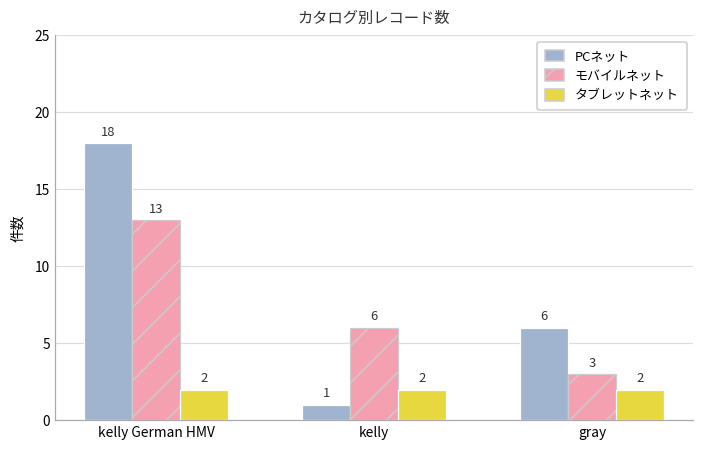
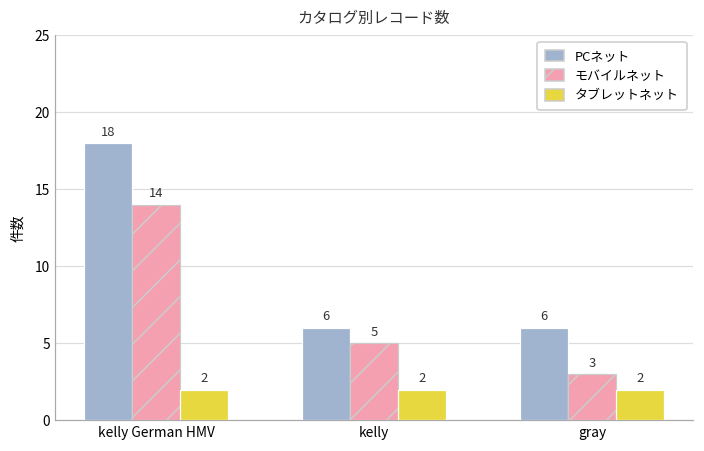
  {
    "PCネット": {
      "kelly German HMV": 18,
-     "kelly": 1,
+     "kelly": 6,
      "gray": 6
    },
    "モバイルネット": {
-     "kelly German HMV": 13,
-     "kelly": 6,
+     "kelly German HMV": 14,
+     "kelly": 5,
      "gray": 3
    },
    "タブレットネット": {
      "kelly German HMV": 2,
      "kelly": 2,
      "gray": 2
    }
  }
